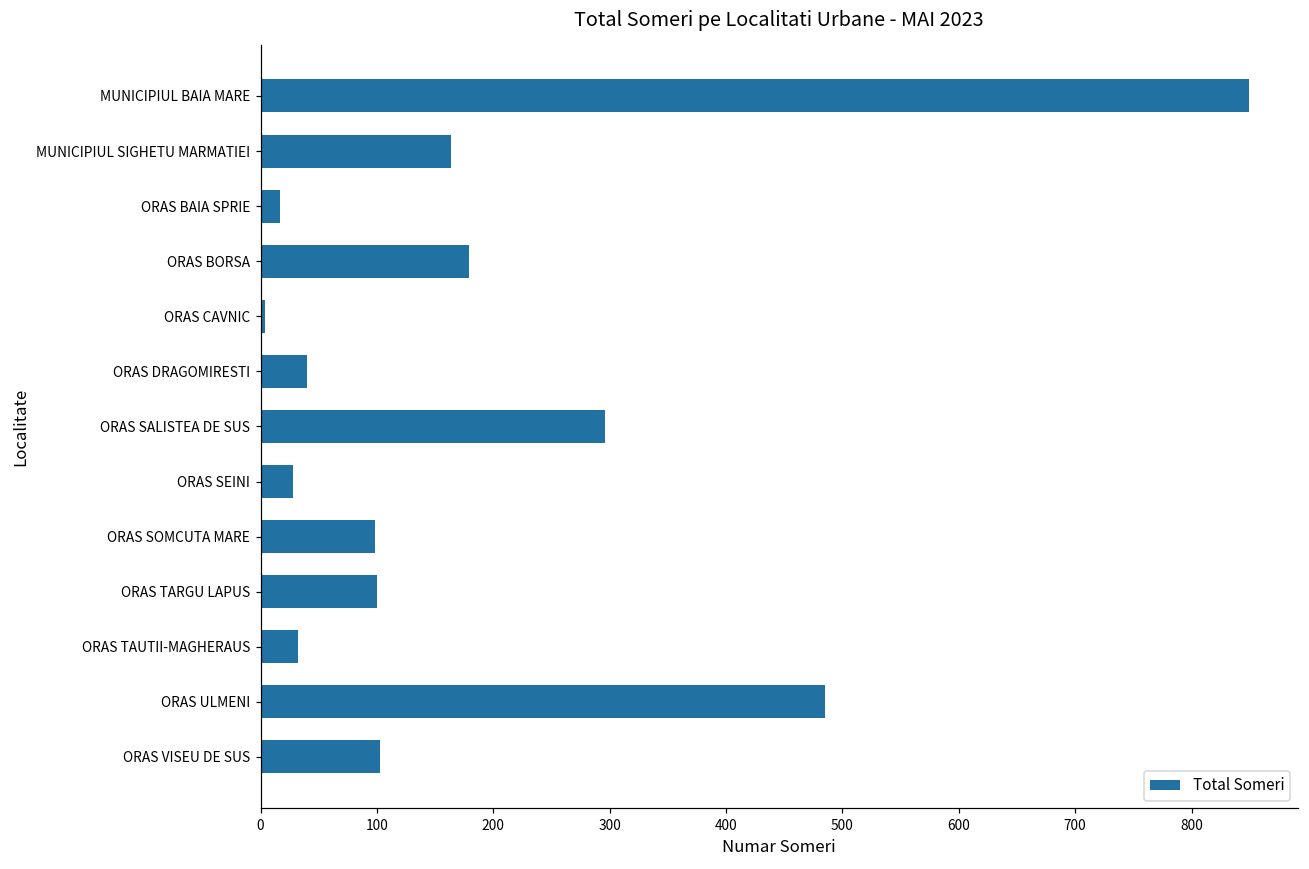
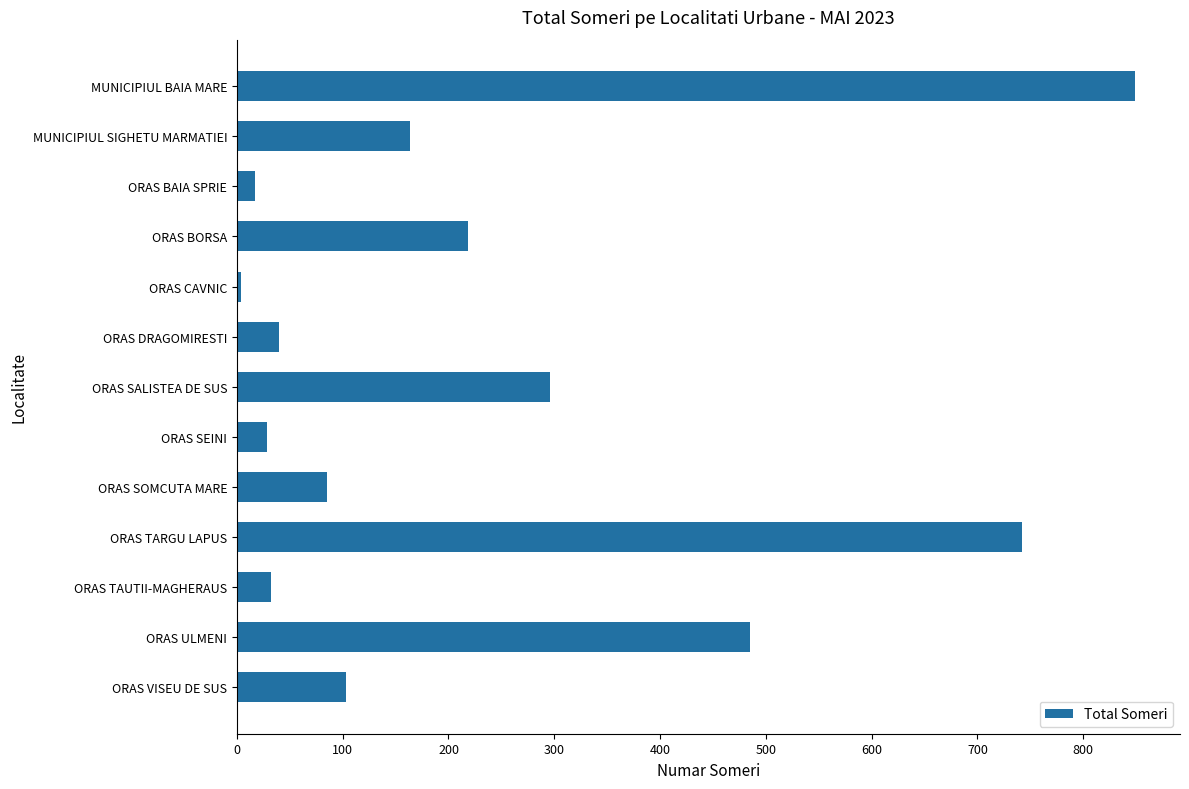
  {
    "MUNICIPIUL BAIA MARE": 849,
    "MUNICIPIUL SIGHETU MARMATIEI": 164,
    "ORAS BAIA SPRIE": 17,
-   "ORAS BORSA": 179,
+   "ORAS BORSA": 218,
    "ORAS CAVNIC": 4,
    "ORAS DRAGOMIRESTI": 40,
    "ORAS SALISTEA DE SUS": 296,
    "ORAS SEINI": 28,
-   "ORAS SOMCUTA MARE": 98,
-   "ORAS TARGU LAPUS": 100,
+   "ORAS SOMCUTA MARE": 85,
+   "ORAS TARGU LAPUS": 742,
    "ORAS TAUTII-MAGHERAUS": 32,
    "ORAS ULMENI": 485,
    "ORAS VISEU DE SUS": 103
  }
